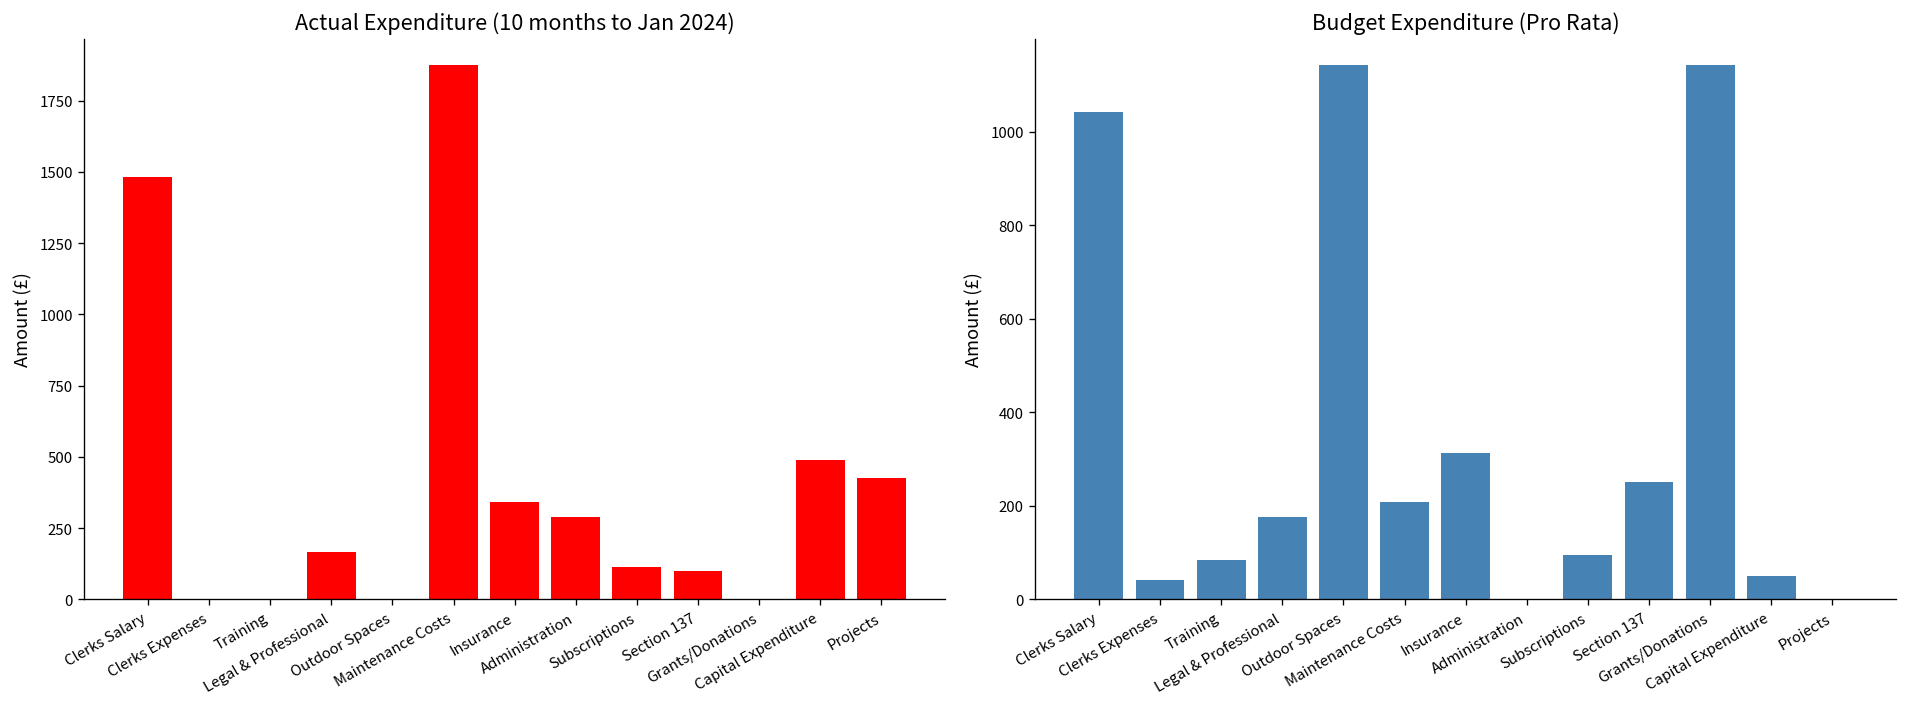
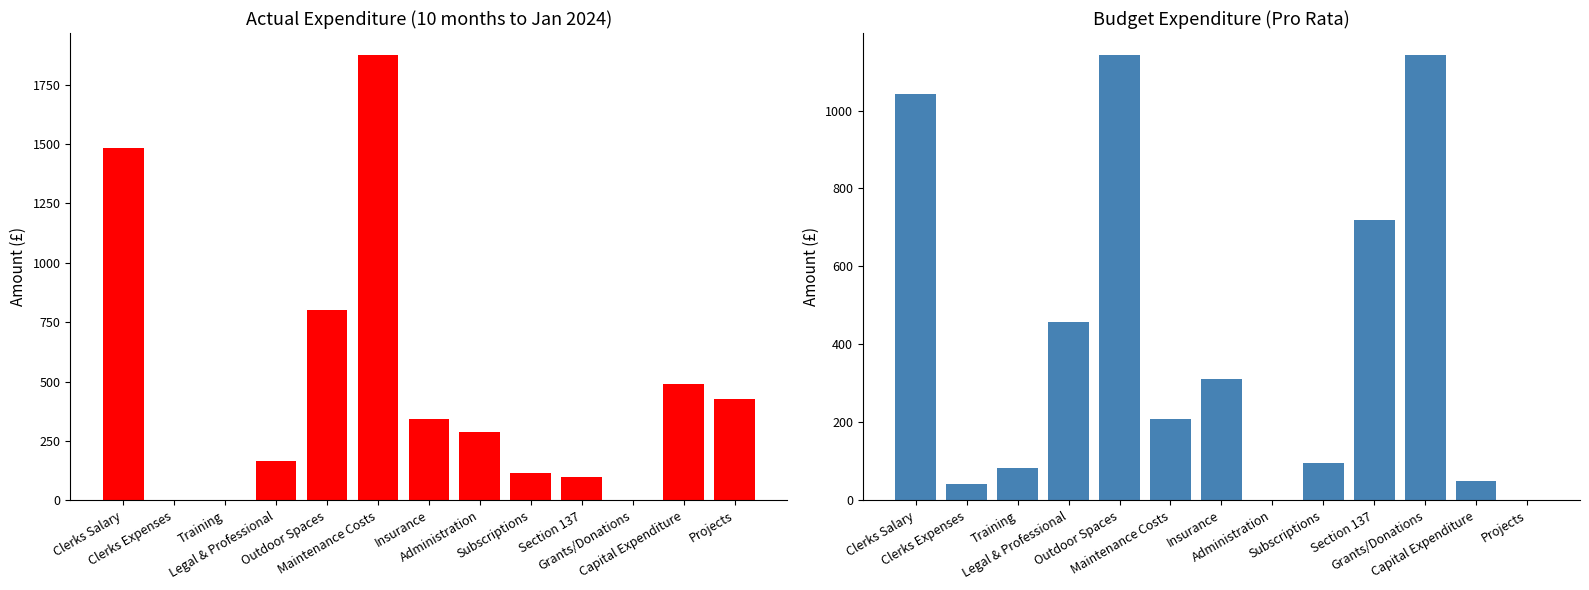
  {
    "Actual Expenditure (10 months to Jan 2024)": {
      "Clerks Salary": 1480,
      "Clerks Expenses": 0,
      "Training": 0,
      "Legal & Professional": 170,
-     "Outdoor Spaces": 0,
+     "Outdoor Spaces": 800,
      "Maintenance Costs": 1870,
      "Insurance": 340,
      "Administration": 290,
      "Subscriptions": 110,
      "Section 137": 100,
      "Grants/Donations": 0,
      "Capital Expenditure": 490,
      "Projects": 430
    },
    "Budget Expenditure (Pro Rata)": {
      "Clerks Salary": 1040,
      "Clerks Expenses": 40,
      "Training": 80,
-     "Legal & Professional": 180,
+     "Legal & Professional": 460,
      "Outdoor Spaces": 1140,
      "Maintenance Costs": 210,
      "Insurance": 310,
      "Administration": 0,
      "Subscriptions": 100,
-     "Section 137": 250,
+     "Section 137": 720,
      "Grants/Donations": 1140,
      "Capital Expenditure": 50,
      "Projects": 0
    }
  }
